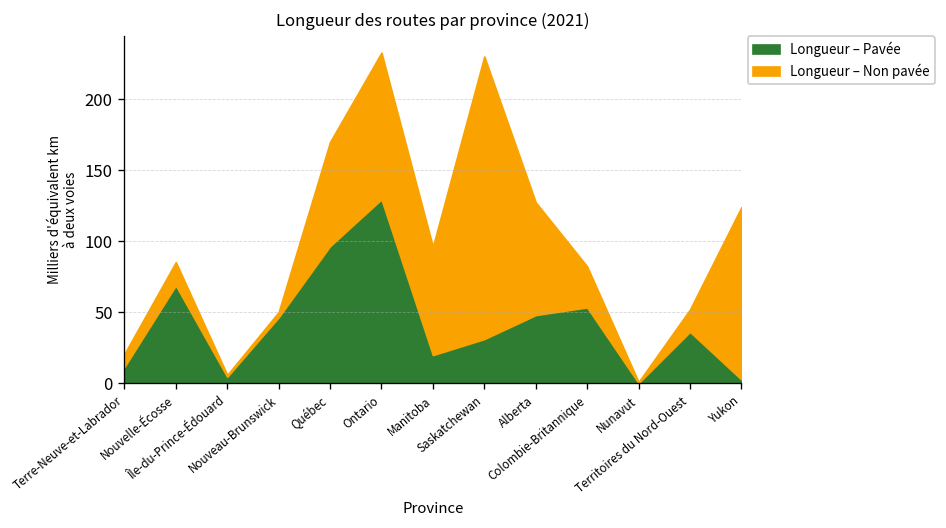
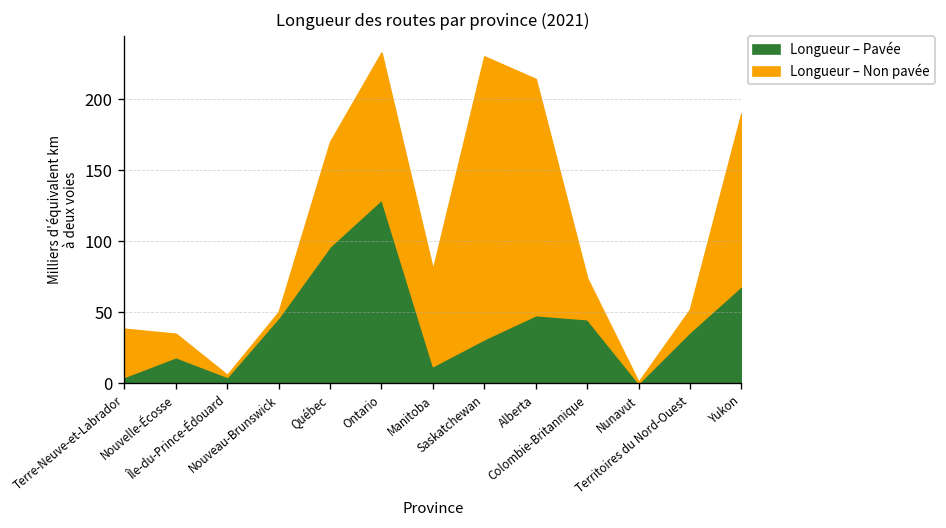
  {
    "Longueur – Pavée": {
-     "Terre-Neuve-et-Labrador": 11,
-     "Nouvelle-Écosse": 69,
-     "Manitoba": 20,
-     "Colombie-Britannique": 53,
-     "Yukon": 3
+     "Terre-Neuve-et-Labrador": 4,
+     "Nouvelle-Écosse": 18,
+     "Manitoba": 12,
+     "Colombie-Britannique": 45,
+     "Yukon": 69
    },
    "Longueur – Non pavée": {
-     "Terre-Neuve-et-Labrador": 9,
+     "Terre-Neuve-et-Labrador": 34,
      "Nouvelle-Écosse": 16,
      "Nouveau-Brunswick": 4,
      "Québec": 73,
      "Ontario": 103,
-     "Manitoba": 76,
+     "Manitoba": 68,
      "Saskatchewan": 199,
-     "Alberta": 80,
+     "Alberta": 166,
      "Colombie-Britannique": 29,
      "Territoires du Nord-Ouest": 16,
      "Yukon": 121
    }
  }
